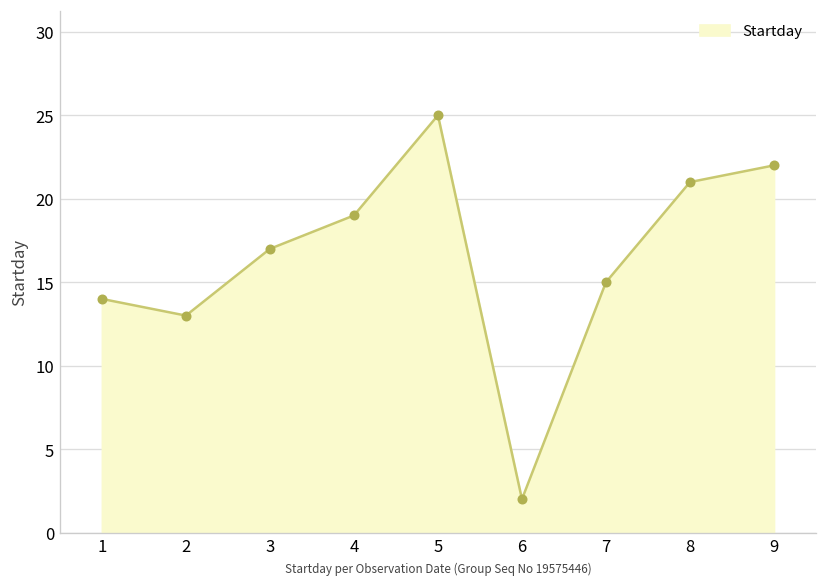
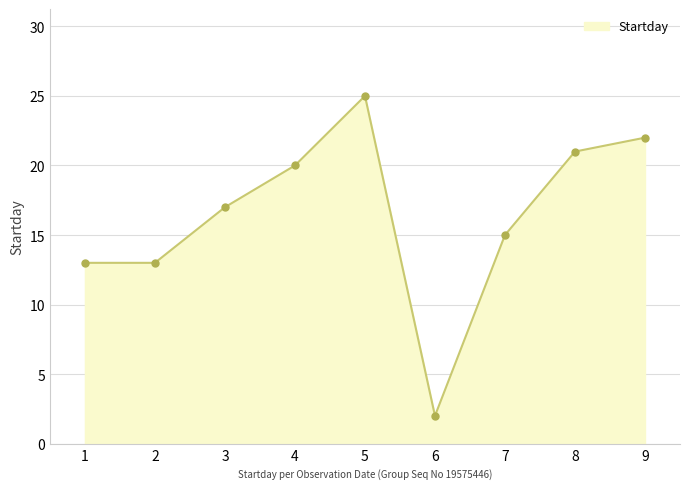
  {
-   "1": 14,
+   "1": 13,
    "2": 13,
    "3": 17,
-   "4": 19,
+   "4": 20,
    "5": 25,
    "6": 2,
    "7": 15,
    "8": 21,
    "9": 22
  }
